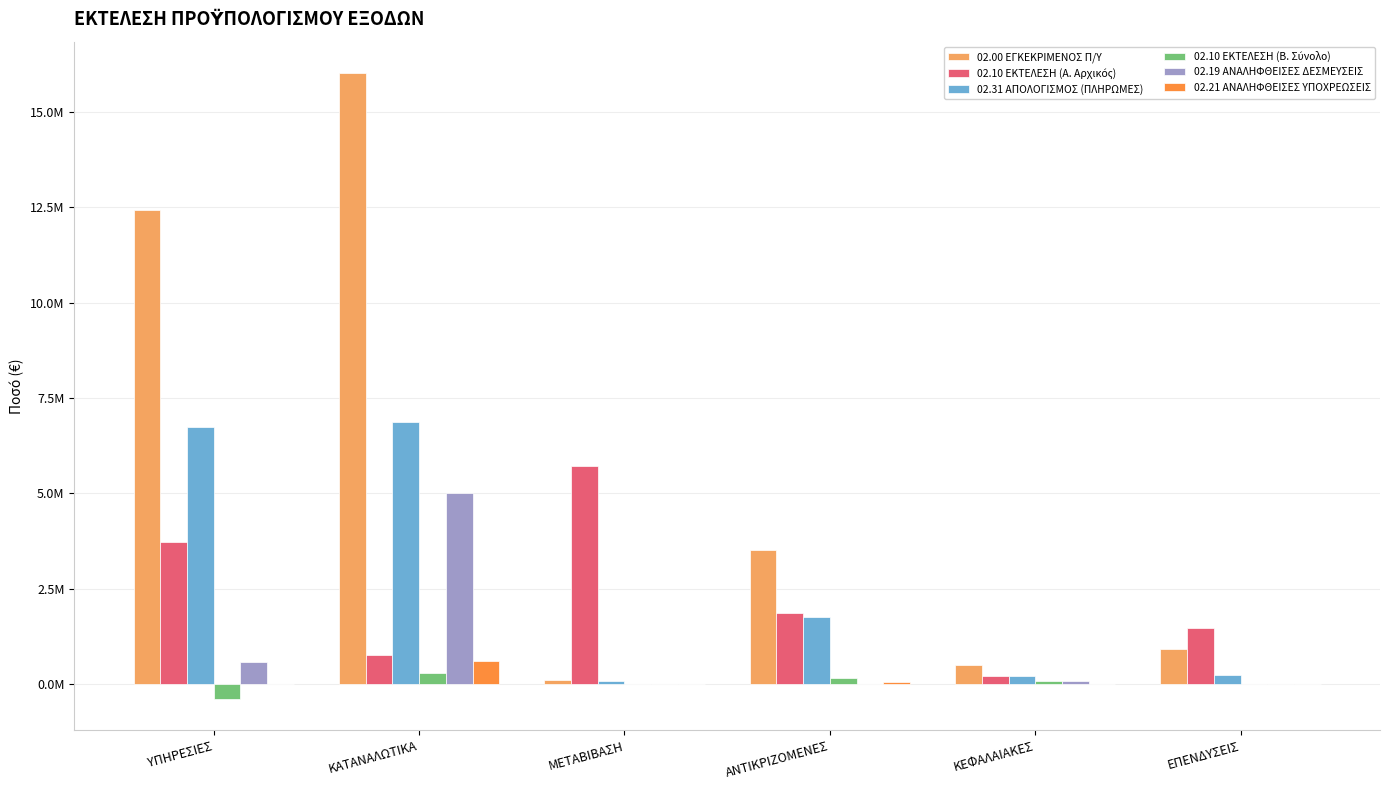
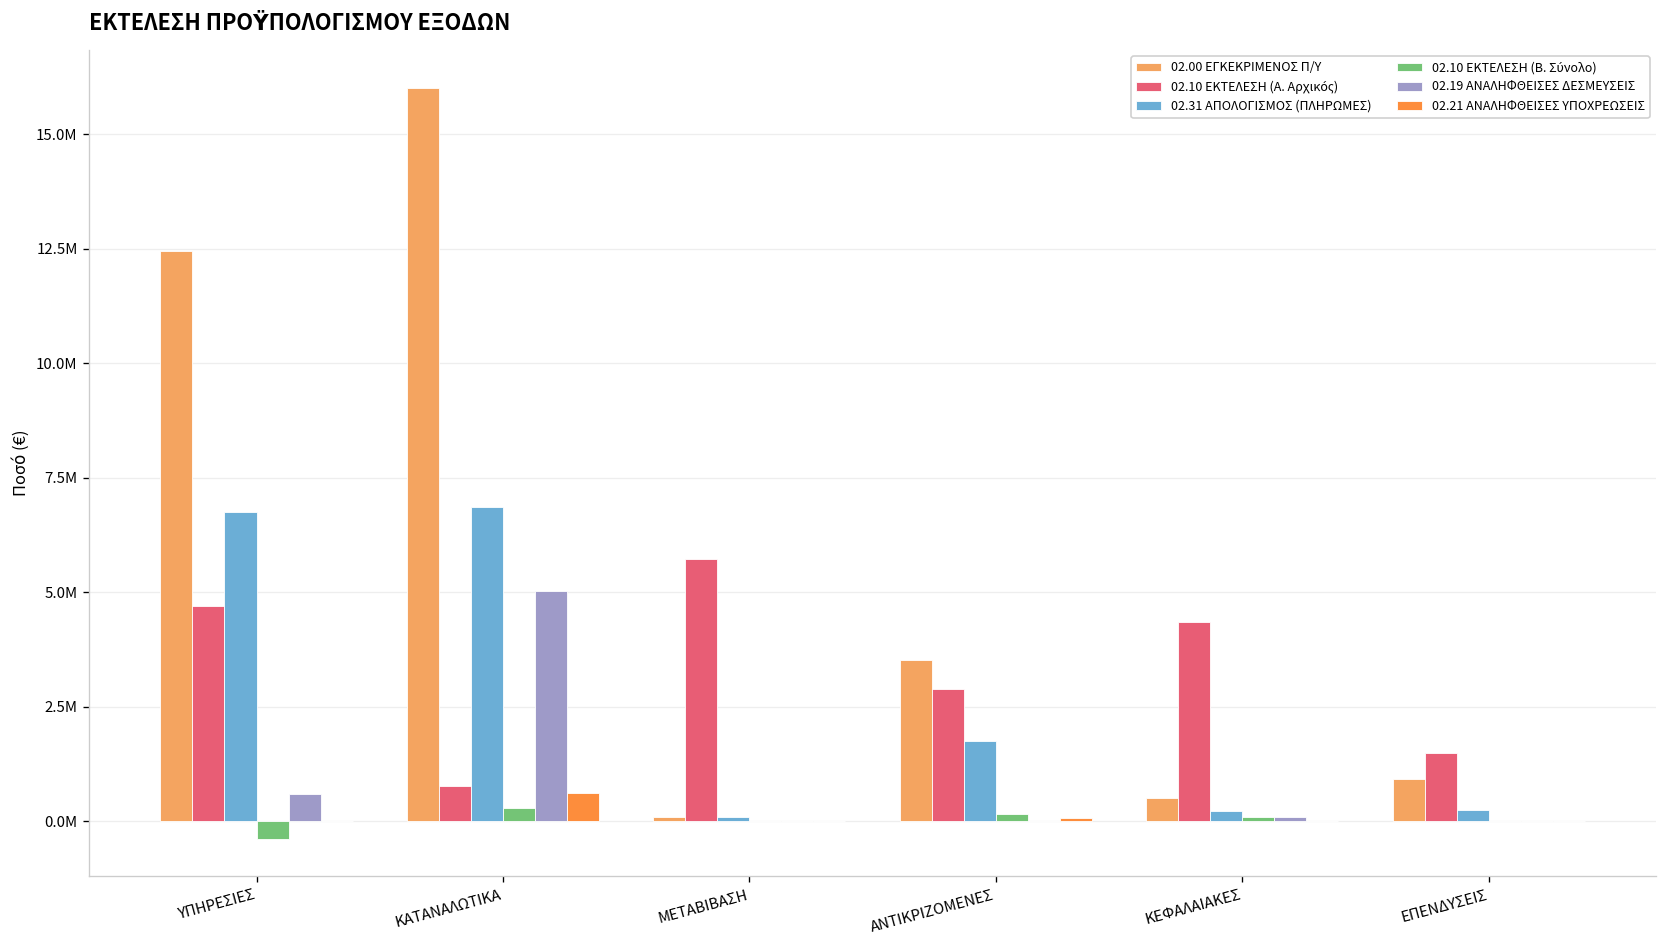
  {
    "02.10 ΕΚΤΕΛΕΣΗ (Α. Αρχικός)": {
-     "ΥΠΗΡΕΣΙΕΣ": 3700000,
+     "ΥΠΗΡΕΣΙΕΣ": 4700000,
      "ΚΑΤΑΝΑΛΩΤΙΚΑ": 800000,
      "ΜΕΤΑΒΙΒΑΣΗ": 5700000,
-     "ΑΝΤΙΚΡΙΖΟΜΕΝΕΣ": 1900000,
-     "ΚΕΦΑΛΑΙΑΚΕΣ": 200000,
+     "ΑΝΤΙΚΡΙΖΟΜΕΝΕΣ": 2900000,
+     "ΚΕΦΑΛΑΙΑΚΕΣ": 4300000,
      "ΕΠΕΝΔΥΣΕΙΣ": 1500000
    },
    "02.10 ΕΚΤΕΛΕΣΗ (Β. Σύνολο)": {
      "ΥΠΗΡΕΣΙΕΣ": -400000,
      "ΚΑΤΑΝΑΛΩΤΙΚΑ": 300000,
      "ΜΕΤΑΒΙΒΑΣΗ": 0,
      "ΑΝΤΙΚΡΙΖΟΜΕΝΕΣ": 200000,
      "ΚΕΦΑΛΑΙΑΚΕΣ": 100000,
      "ΕΠΕΝΔΥΣΕΙΣ": 0
    }
  }
